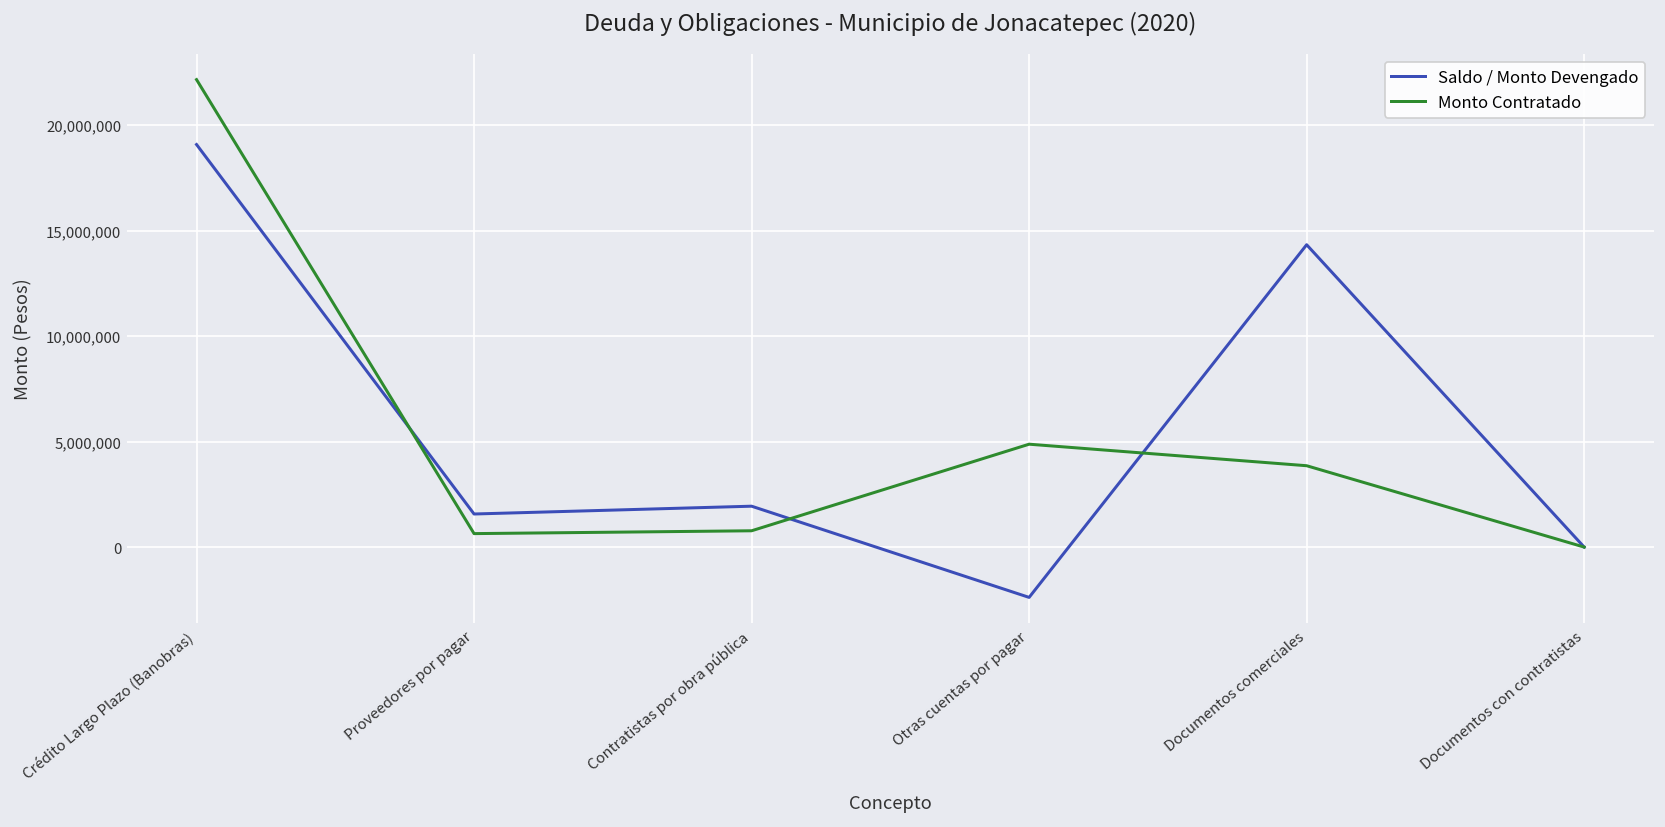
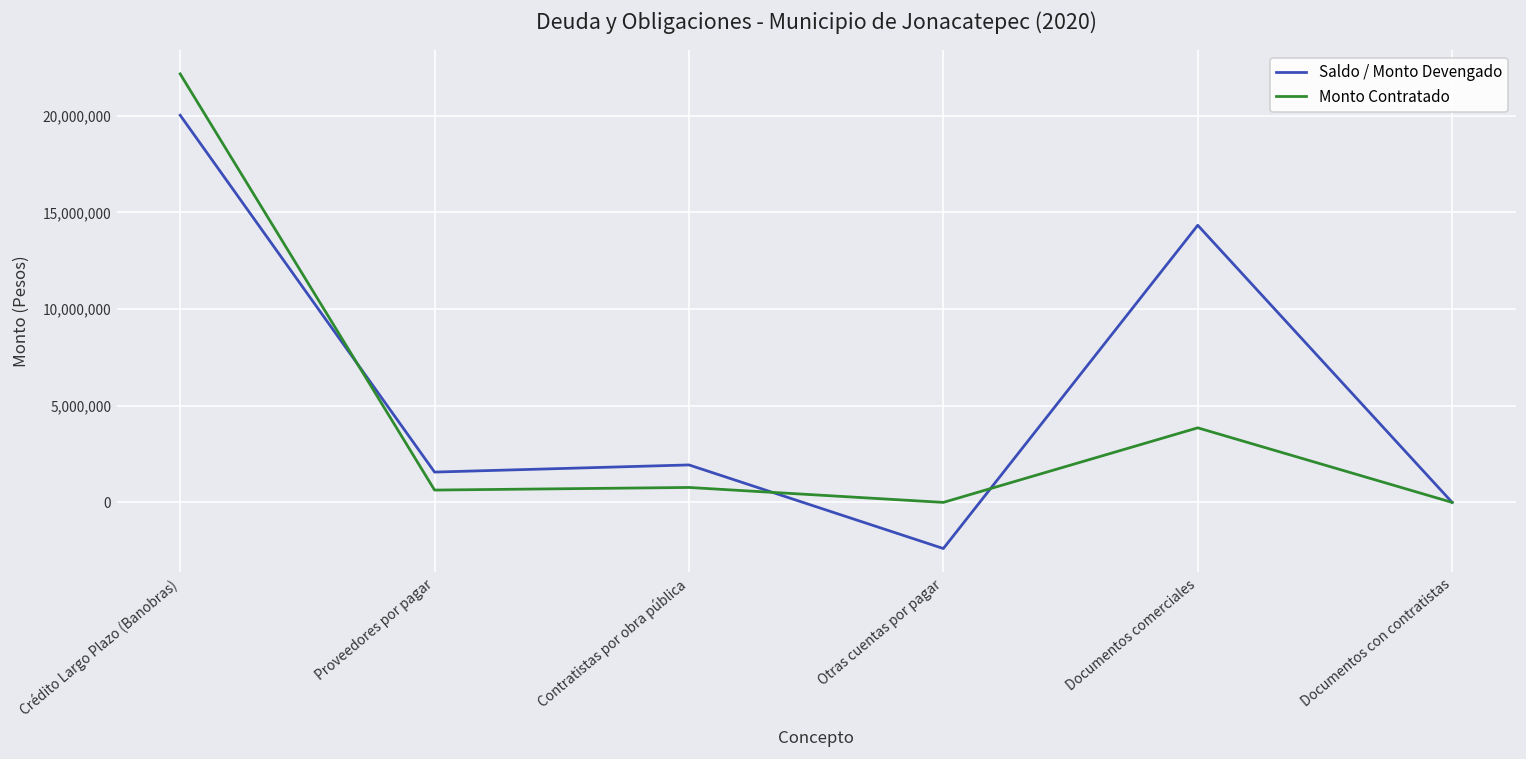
  {
    "Saldo / Monto Devengado": {
-     "Crédito Largo Plazo (Banobras)": "19,100,000",
+     "Crédito Largo Plazo (Banobras)": "20,000,000",
      "Proveedores por pagar": "1,600,000",
      "Contratistas por obra pública": "1,900,000",
      "Otras cuentas por pagar": "-2,400,000",
      "Documentos comerciales": "14,300,000"
    },
    "Monto Contratado": {
      "Crédito Largo Plazo (Banobras)": "22,200,000",
      "Proveedores por pagar": "600,000",
      "Contratistas por obra pública": "800,000",
-     "Otras cuentas por pagar": "4,900,000",
+     "Otras cuentas por pagar": "0",
      "Documentos comerciales": "3,900,000"
    }
  }
